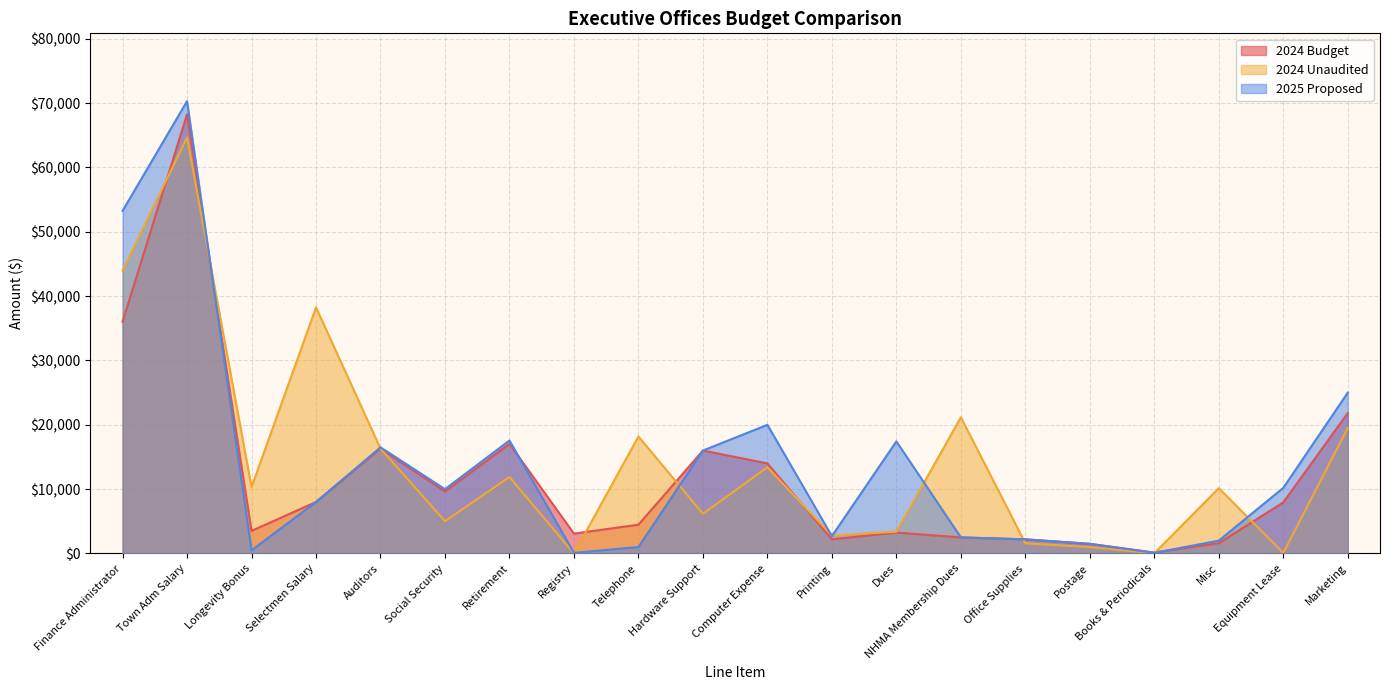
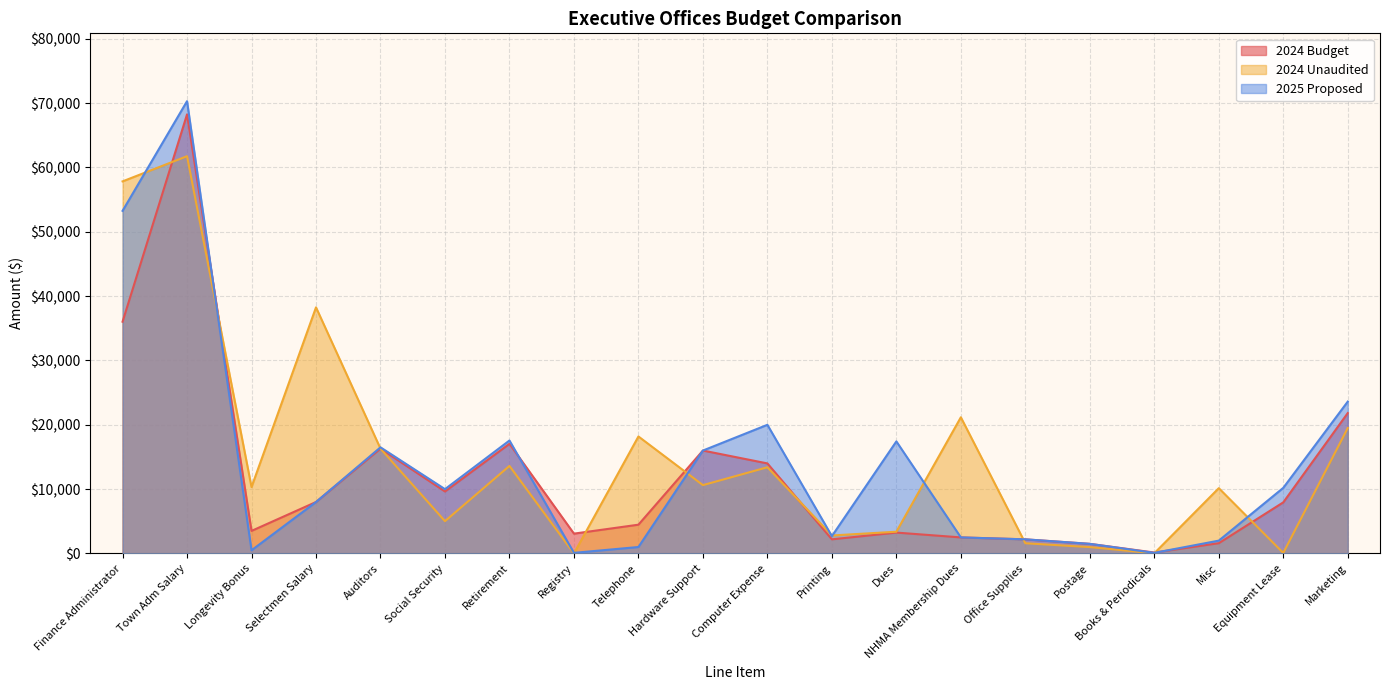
  {
    "2024 Budget": {
      "Finance Administrator": "$36,000",
      "Town Adm Salary": "$68,000",
      "Longevity Bonus": "$4,000",
      "Retirement": "$17,000",
      "Registry": "$3,000",
      "Telephone": "$4,000",
      "Computer Expense": "$14,000",
      "Printing": "$2,000",
      "Misc": "$2,000",
      "Equipment Lease": "$8,000",
      "Marketing": "$22,000"
    },
    "2024 Unaudited": {
-     "Finance Administrator": "$44,000",
-     "Town Adm Salary": "$65,000",
+     "Finance Administrator": "$58,000",
+     "Town Adm Salary": "$62,000",
      "Longevity Bonus": "$10,000",
      "Selectmen Salary": "$38,000",
      "Social Security": "$5,000",
-     "Retirement": "$12,000",
+     "Retirement": "$14,000",
      "Telephone": "$18,000",
-     "Hardware Support": "$6,000",
+     "Hardware Support": "$11,000",
      "Computer Expense": "$13,000",
      "NHMA Membership Dues": "$21,000",
      "Office Supplies": "$2,000",
      "Postage": "$1,000",
      "Misc": "$10,000",
      "Equipment Lease": "$0",
      "Marketing": "$20,000"
    },
    "2025 Proposed": {
      "Finance Administrator": "$53,000",
      "Town Adm Salary": "$70,000",
      "Longevity Bonus": "$1,000",
      "Retirement": "$18,000",
      "Telephone": "$1,000",
      "Computer Expense": "$20,000",
      "Dues": "$17,000",
      "Misc": "$2,000",
      "Equipment Lease": "$10,000",
-     "Marketing": "$25,000"
+     "Marketing": "$24,000"
    }
  }
